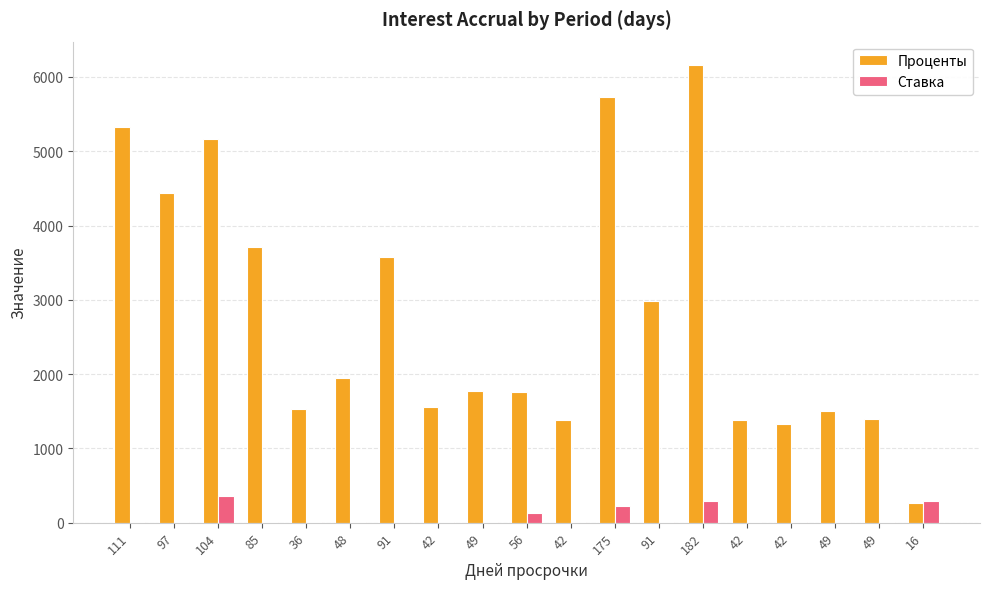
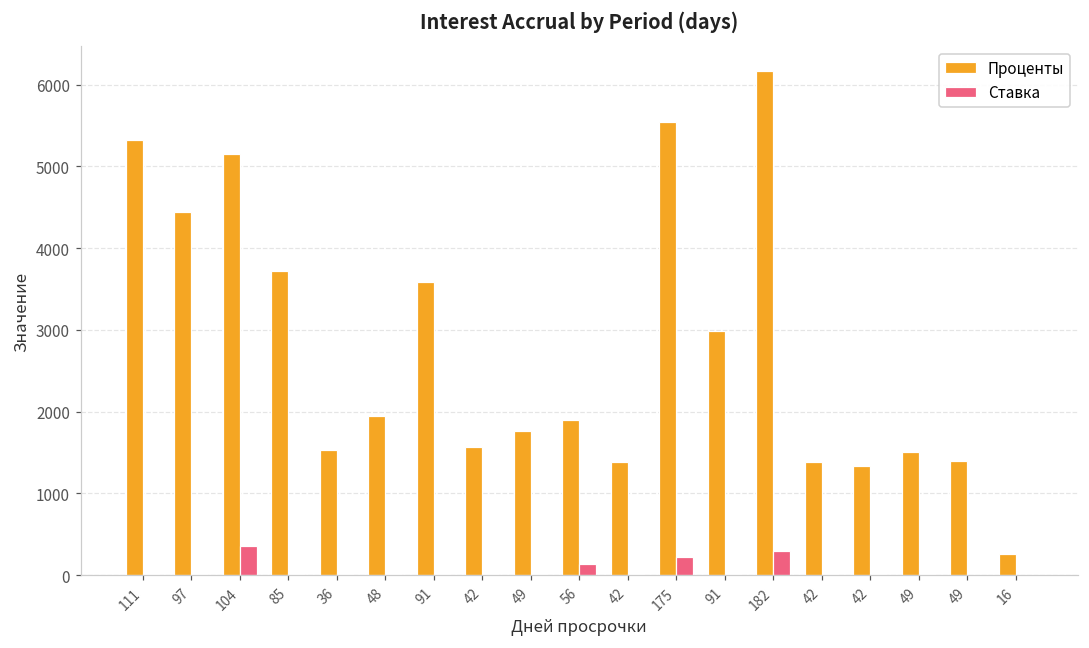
  {
    "Проценты": {
      "111": 5300,
      "97": 4400,
      "104": 5200,
      "85": 3700,
      "36": 1500,
      "48": 1900,
-     "56": 1800,
-     "175": 5700,
+     "56": 1900,
+     "175": 5500,
      "182": 6200,
      "16": 300
    },
    "Ставка": {
      "104": 400,
      "56": 100,
      "175": 200,
      "182": 300,
-     "16": 300
+     "16": 0
    }
  }
